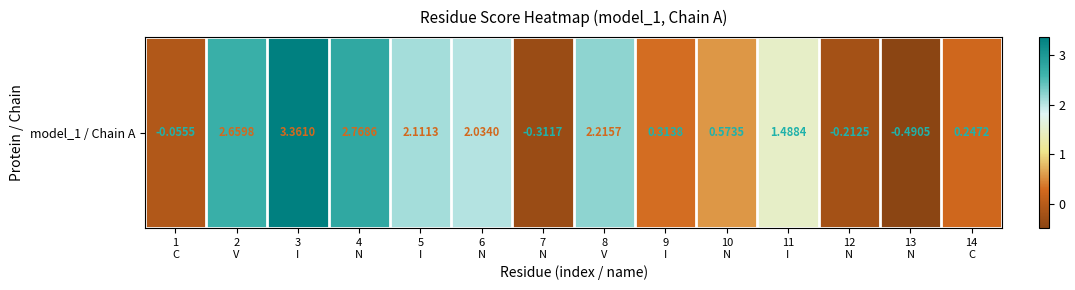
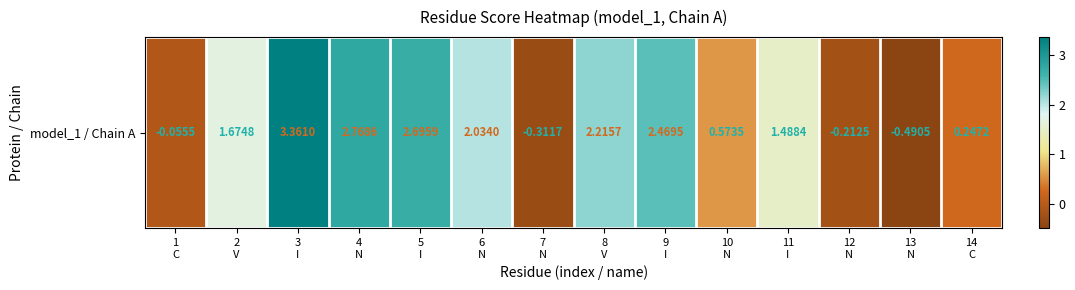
  {
    "model_1 / Chain A": {
      "1 C": -0.0555,
-     "2 V": 2.6598,
+     "2 V": 1.6748,
      "3 I": 3.3610,
      "4 N": 2.7686,
-     "5 I": 2.1113,
+     "5 I": 2.6959,
      "6 N": 2.0340,
      "7 N": -0.3117,
      "8 V": 2.2157,
-     "9 I": 0.3138,
+     "9 I": 2.4695,
      "10 N": 0.5735,
      "11 I": 1.4884,
      "12 N": -0.2125,
      "13 N": -0.4905,
      "14 C": 0.2472
    }
  }
